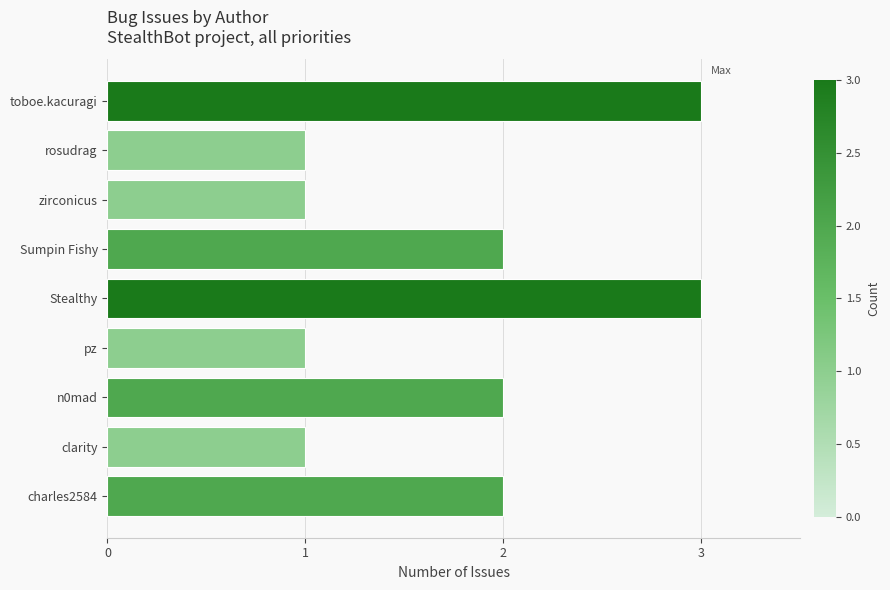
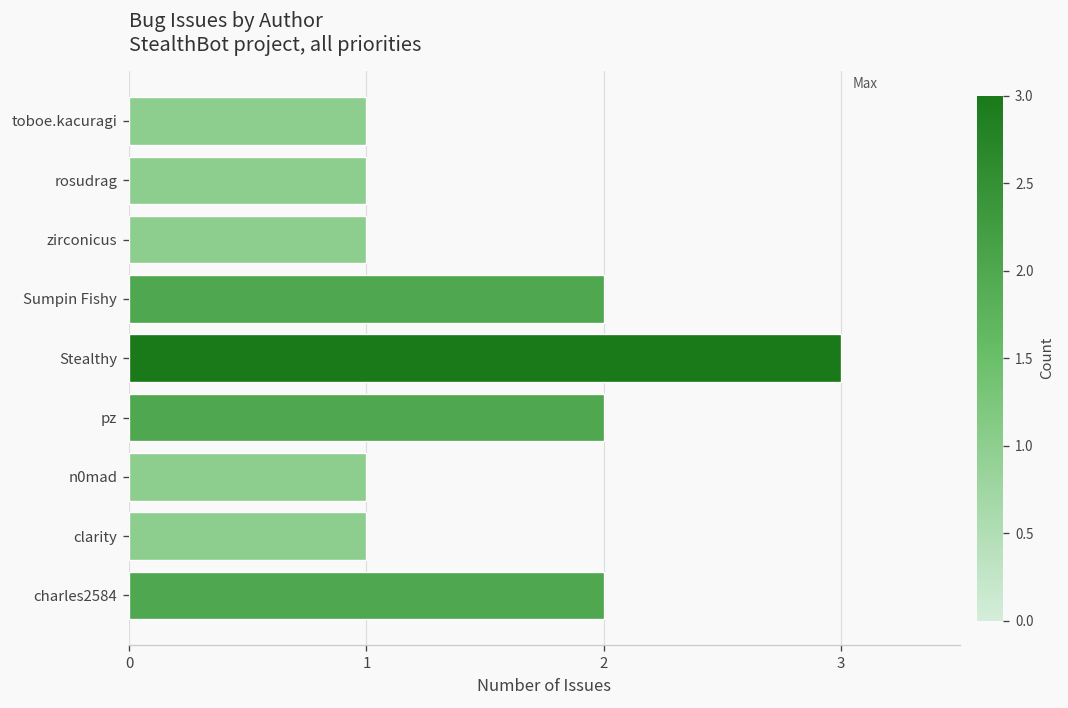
  {
-   "toboe.kacuragi": 3,
+   "toboe.kacuragi": 1,
    "rosudrag": 1,
    "zirconicus": 1,
    "Sumpin Fishy": 2,
    "Stealthy": 3,
-   "pz": 1,
-   "n0mad": 2,
+   "pz": 2,
+   "n0mad": 1,
    "clarity": 1,
    "charles2584": 2
  }
